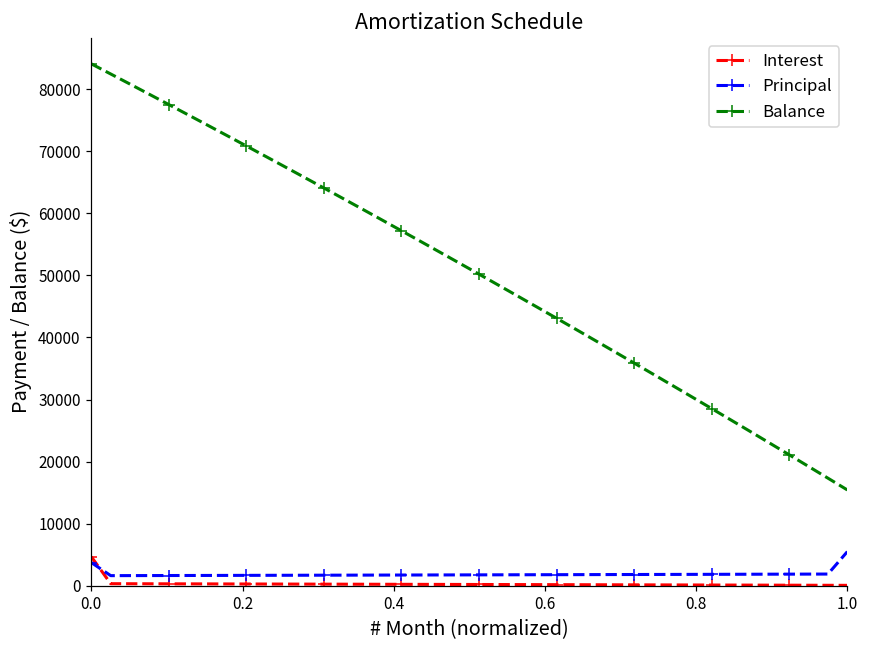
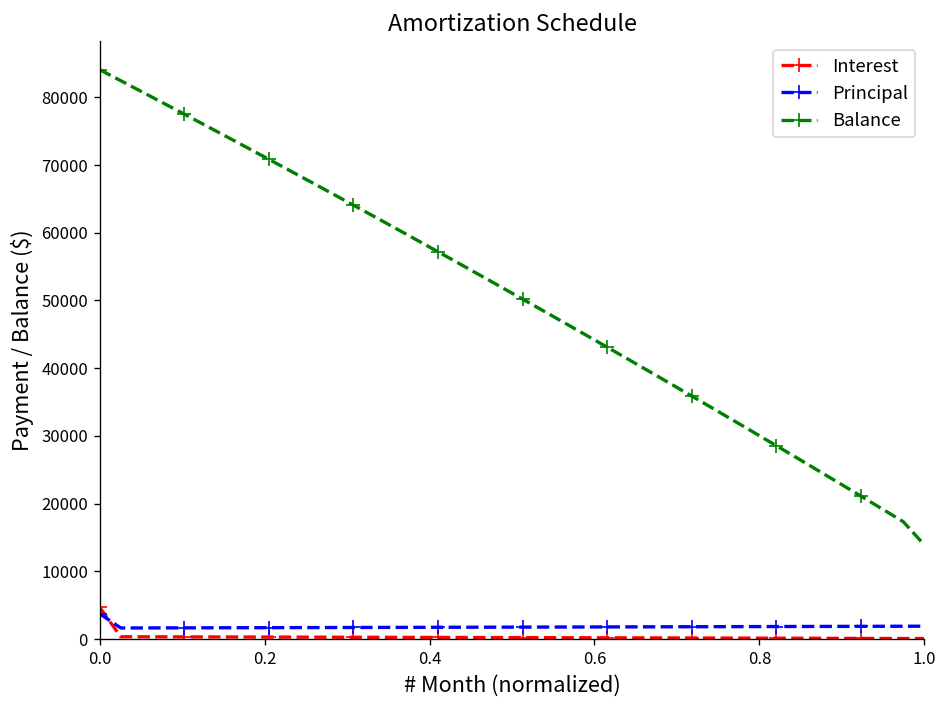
  {
    "Interest": {
      "0.0": 5000,
      "1.0": 0
    },
    "Principal": {
      "0.0": 4000,
-     "1.0": 5000
+     "1.0": 2000
    },
    "Balance": {
      "0.0": 84000,
-     "1.0": 15000
+     "1.0": 14000
    }
  }
